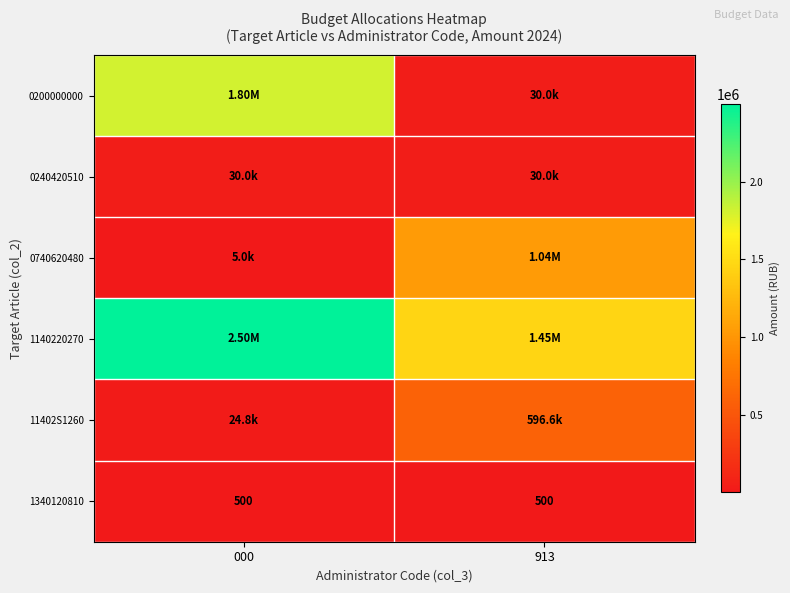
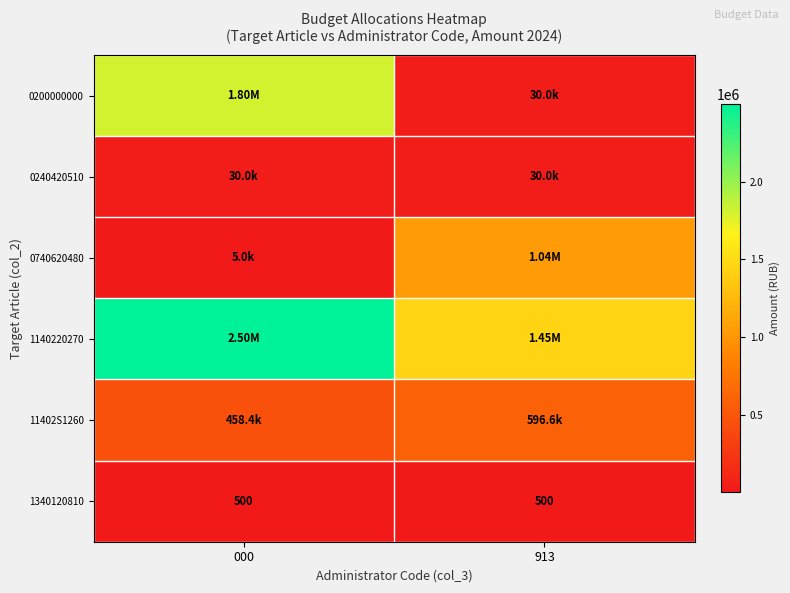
  {
    "0200000000": {
      "000": "1.80M",
      "913": "30.0k"
    },
    "0240420510": {
      "000": "30.0k",
      "913": "30.0k"
    },
    "0740620480": {
      "000": "5.0k",
      "913": "1.04M"
    },
    "1140220270": {
      "000": "2.50M",
      "913": "1.45M"
    },
    "11402S1260": {
-     "000": "24.8k",
+     "000": "458.4k",
      "913": "596.6k"
    },
    "1340120810": {
      "000": "500",
      "913": "500"
    }
  }
